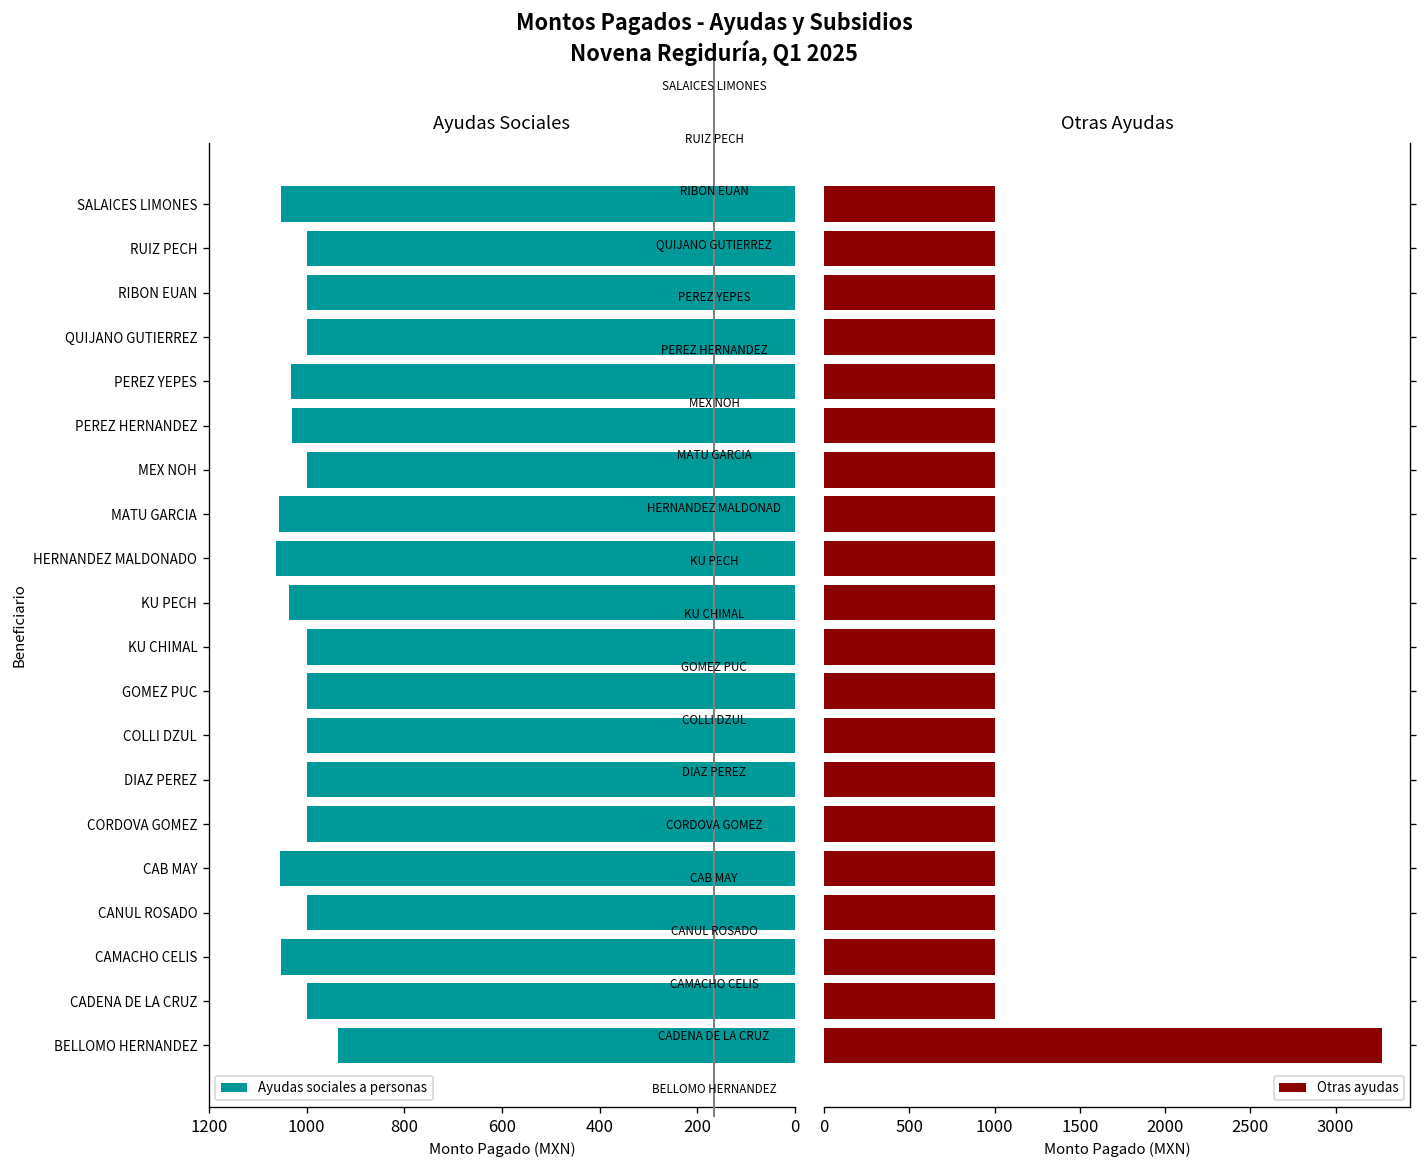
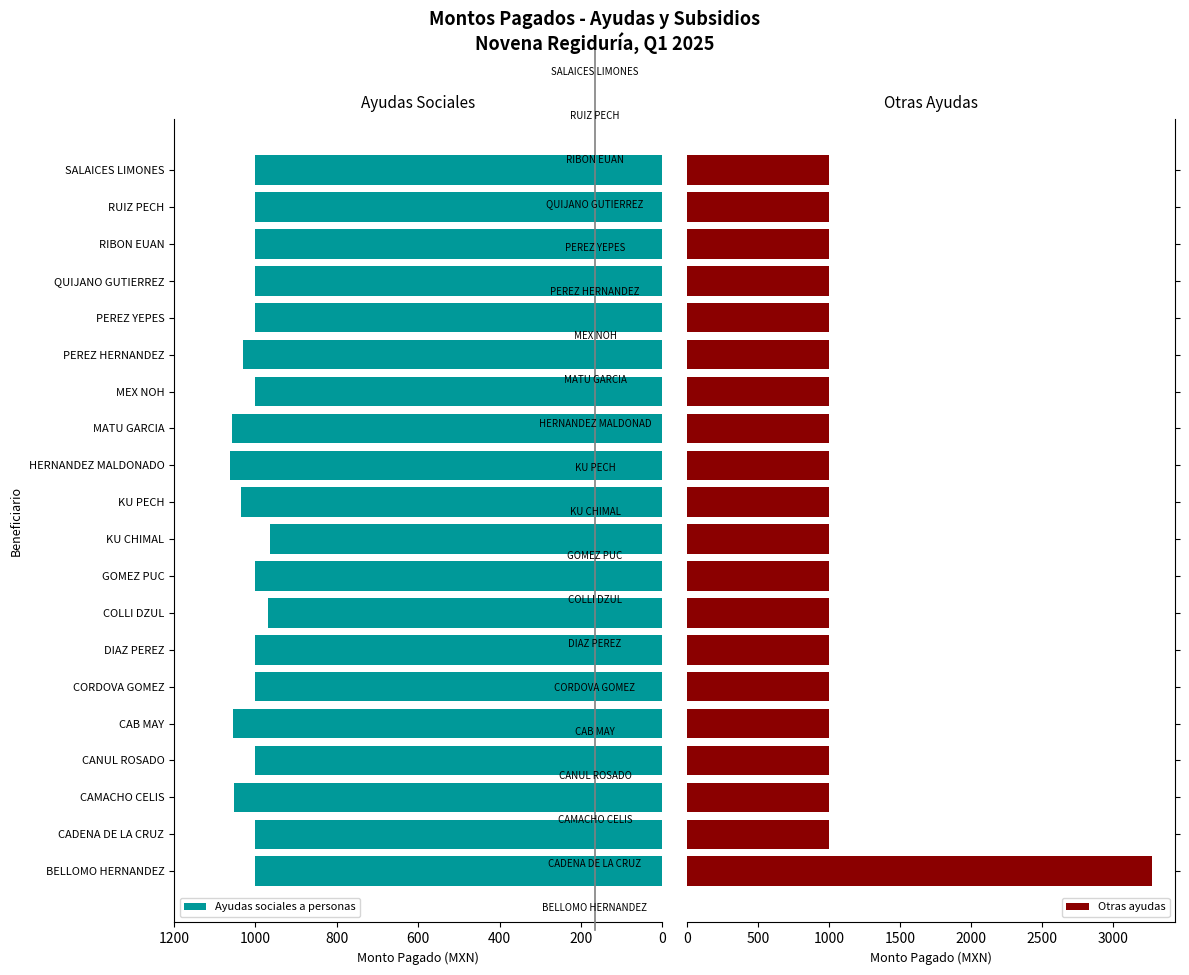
  {
    "Ayudas Sociales": {
-     "SALAICES LIMONES": 1050,
+     "SALAICES LIMONES": 1000,
      "RUIZ PECH": 1000,
      "RIBON EUAN": 1000,
      "QUIJANO GUTIERREZ": 1000,
-     "PEREZ YEPES": 1030,
+     "PEREZ YEPES": 1000,
      "PEREZ HERNANDEZ": 1030,
      "MEX NOH": 1000,
      "MATU GARCIA": 1060,
      "HERNANDEZ MALDONADO": 1060,
      "KU PECH": 1040,
-     "KU CHIMAL": 1000,
+     "KU CHIMAL": 960,
      "GOMEZ PUC": 1000,
-     "COLLI DZUL": 1000,
+     "COLLI DZUL": 970,
      "DIAZ PEREZ": 1000,
      "CORDOVA GOMEZ": 1000,
      "CAB MAY": 1050,
      "CANUL ROSADO": 1000,
      "CAMACHO CELIS": 1050,
      "CADENA DE LA CRUZ": 1000,
-     "BELLOMO HERNANDEZ": 940
+     "BELLOMO HERNANDEZ": 1000
    }
  }
